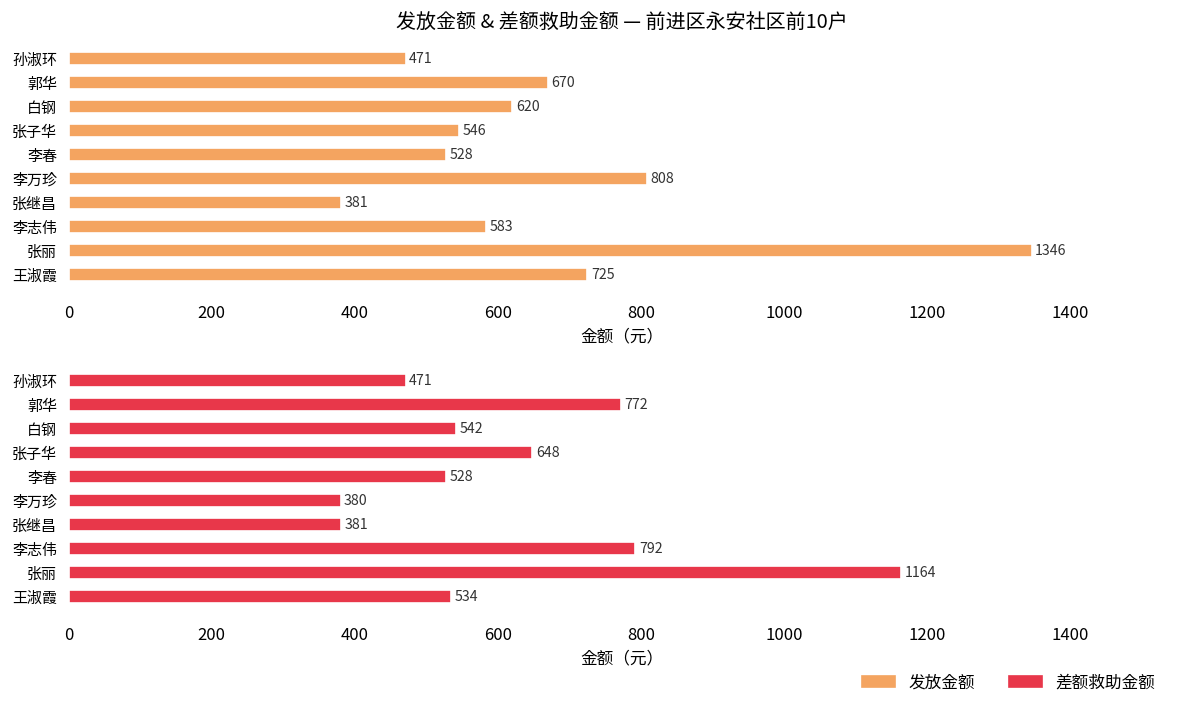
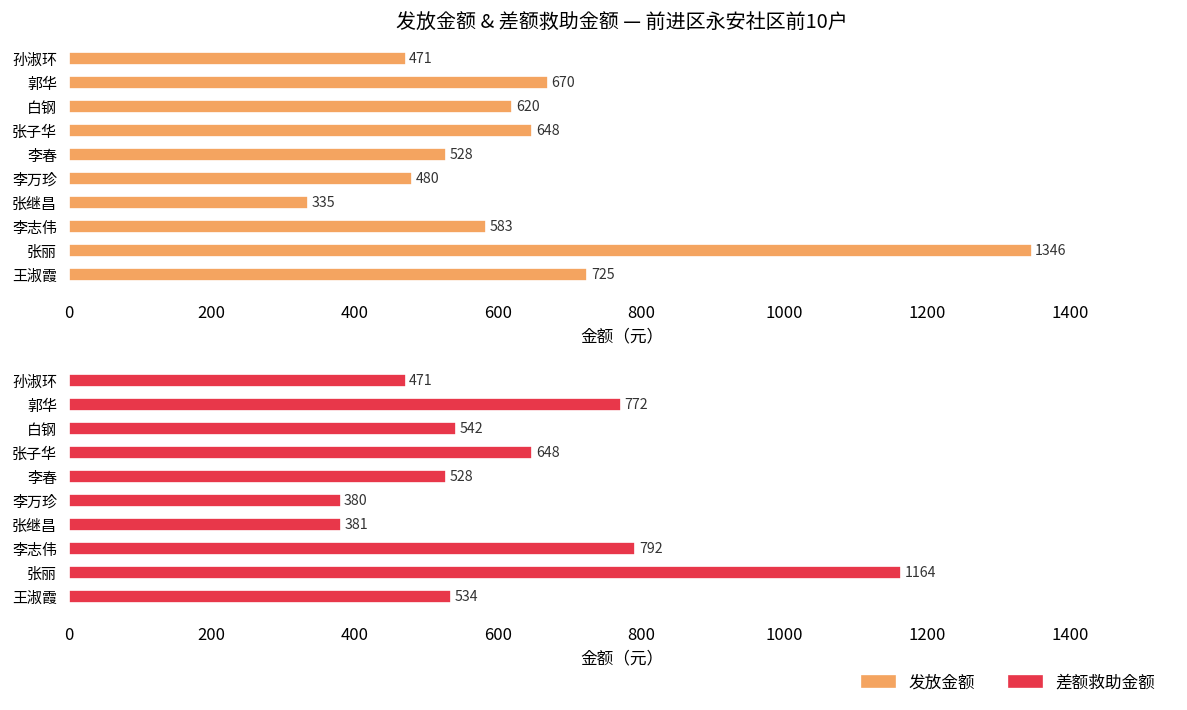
  {
    "发放金额 & 差额救助金额 — 前进区永安社区前10户": {
      "孙淑环": 471,
      "郭华": 670,
      "白钢": 620,
-     "张子华": 546,
+     "张子华": 648,
      "李春": 528,
-     "李万珍": 808,
-     "张继昌": 381,
+     "李万珍": 480,
+     "张继昌": 335,
      "李志伟": 583,
      "张丽": 1346,
      "王淑霞": 725
    }
  }
